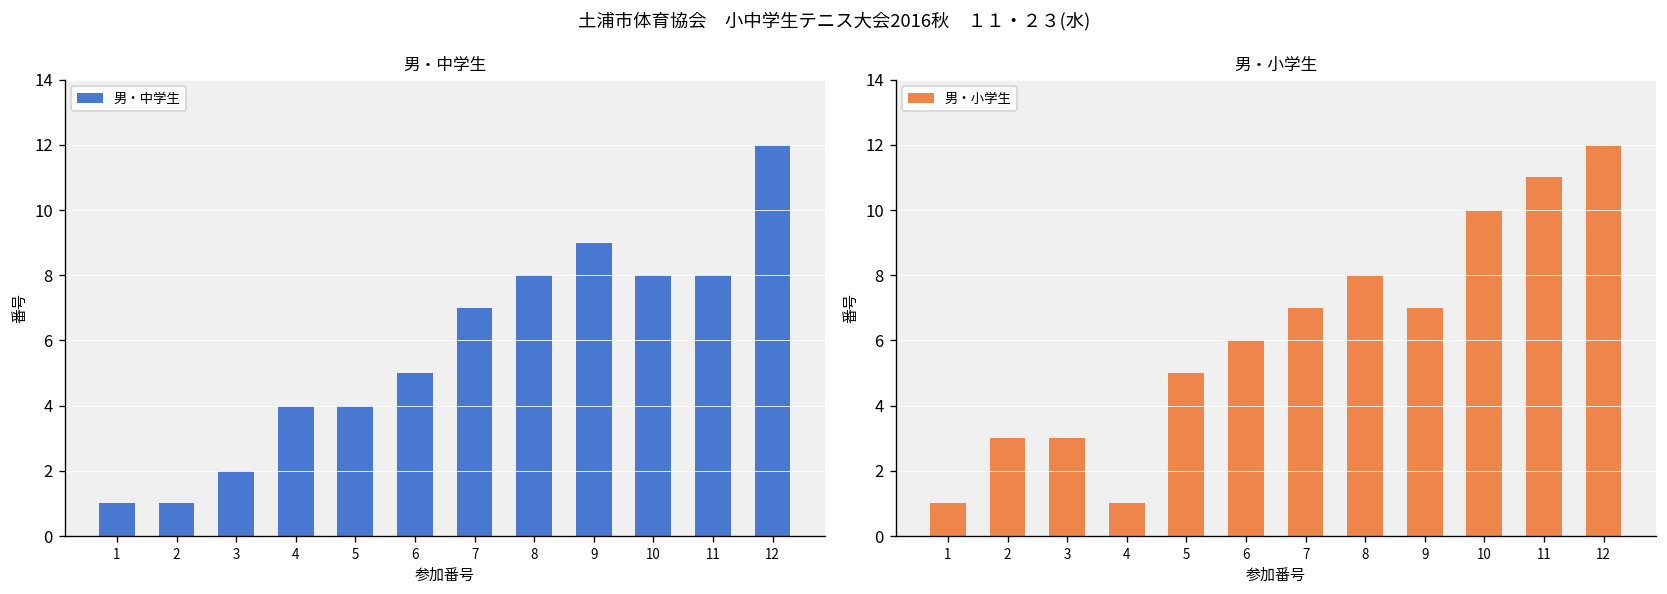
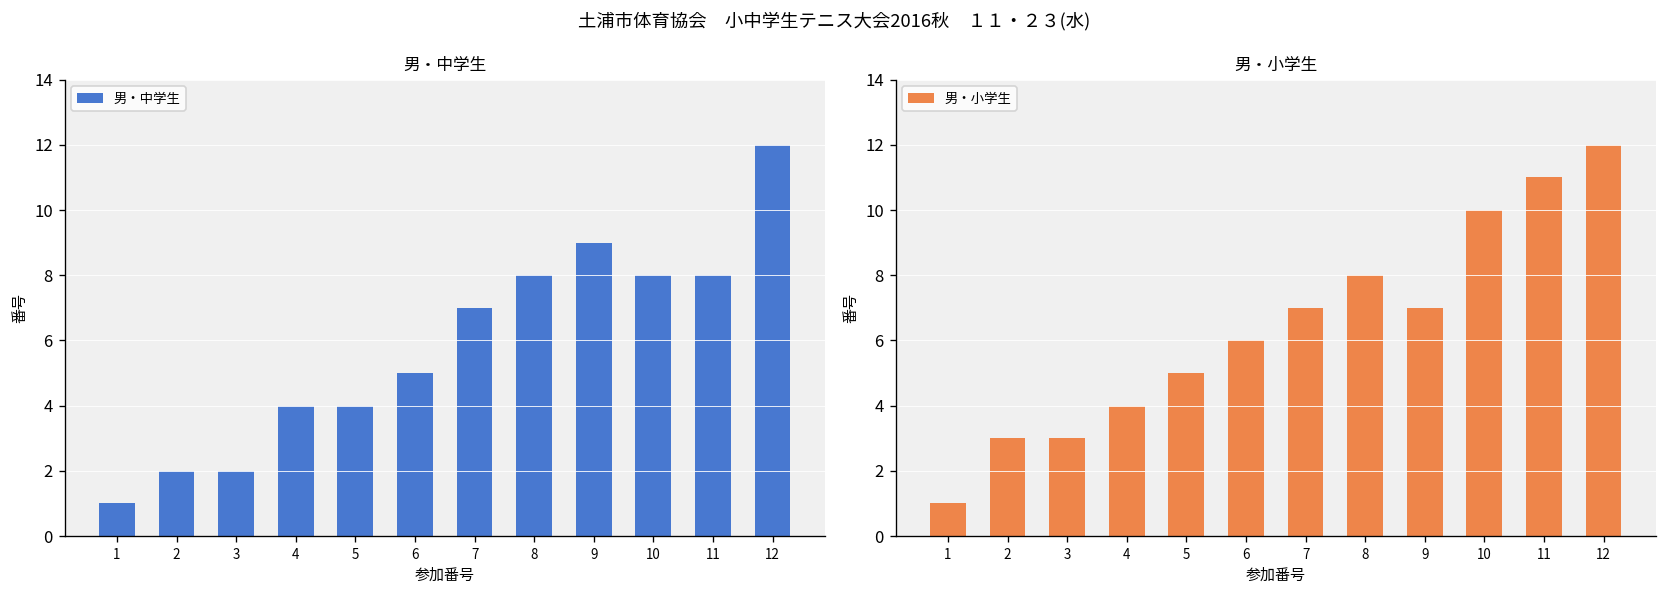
  {
    "男・中学生": {
      "1": 1,
-     "2": 1,
+     "2": 2,
      "3": 2,
      "4": 4,
      "5": 4,
      "6": 5,
      "7": 7,
      "8": 8,
      "9": 9,
      "10": 8,
      "11": 8,
      "12": 12
    },
    "男・小学生": {
      "1": 1,
      "2": 3,
      "3": 3,
-     "4": 1,
+     "4": 4,
      "5": 5,
      "6": 6,
      "7": 7,
      "8": 8,
      "9": 7,
      "10": 10,
      "11": 11,
      "12": 12
    }
  }
